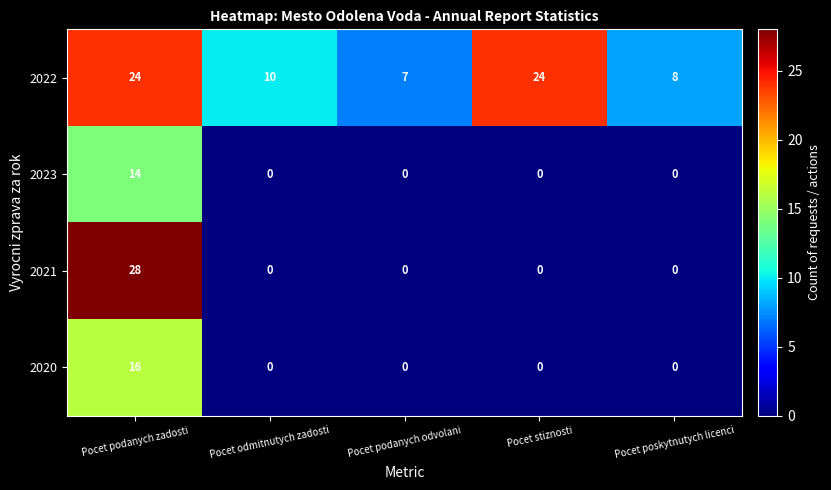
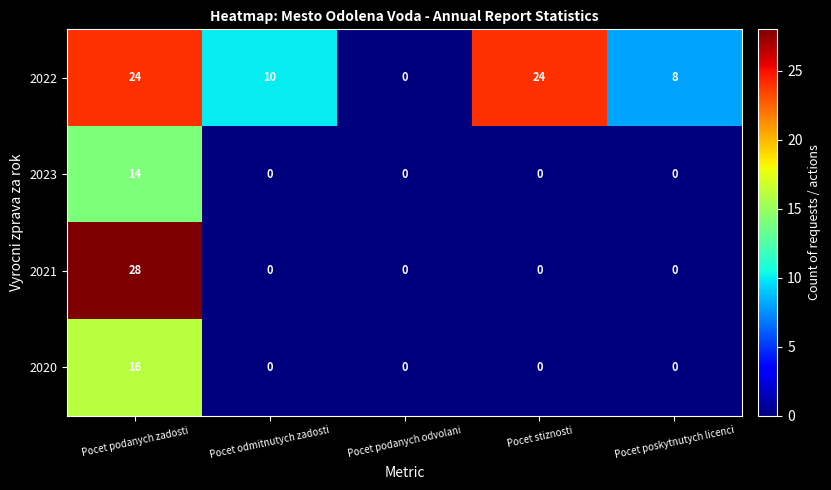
  {
    "2022": {
      "Pocet podanych zadosti": 24,
      "Pocet odmitnutych zadosti": 10,
-     "Pocet podanych odvolani": 7,
+     "Pocet podanych odvolani": 0,
      "Pocet stiznosti": 24,
      "Pocet poskytnutych licenci": 8
    },
    "2023": {
      "Pocet podanych zadosti": 14,
      "Pocet odmitnutych zadosti": 0,
      "Pocet podanych odvolani": 0,
      "Pocet stiznosti": 0,
      "Pocet poskytnutych licenci": 0
    },
    "2021": {
      "Pocet podanych zadosti": 28,
      "Pocet odmitnutych zadosti": 0,
      "Pocet podanych odvolani": 0,
      "Pocet stiznosti": 0,
      "Pocet poskytnutych licenci": 0
    },
    "2020": {
      "Pocet podanych zadosti": 16,
      "Pocet odmitnutych zadosti": 0,
      "Pocet podanych odvolani": 0,
      "Pocet stiznosti": 0,
      "Pocet poskytnutych licenci": 0
    }
  }
